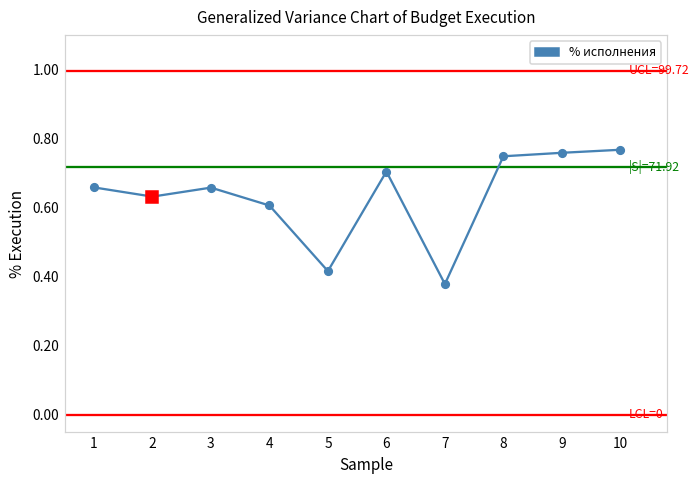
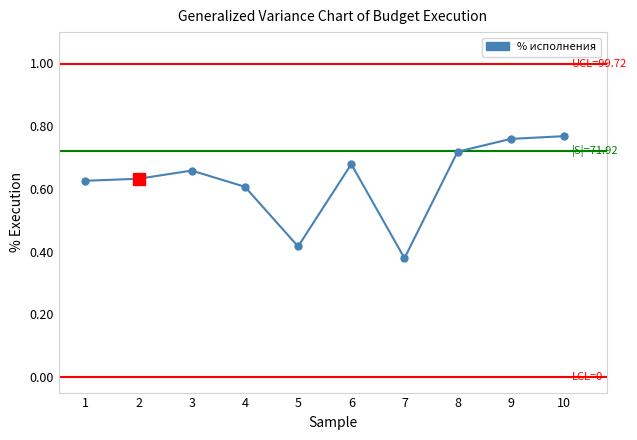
  {
    "% исполнения": {
-     "1": 0.66,
+     "1": 0.63,
      "3": 0.66,
      "4": 0.61,
      "5": 0.42,
-     "6": 0.71,
+     "6": 0.68,
      "7": 0.38,
-     "8": 0.75,
+     "8": 0.72,
      "9": 0.76
    }
  }
